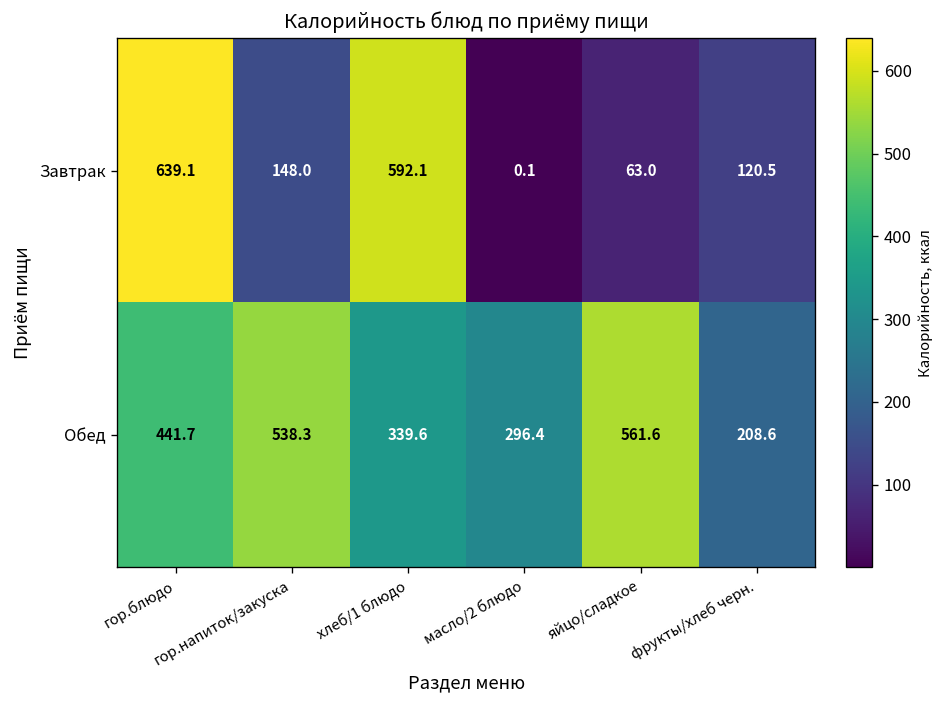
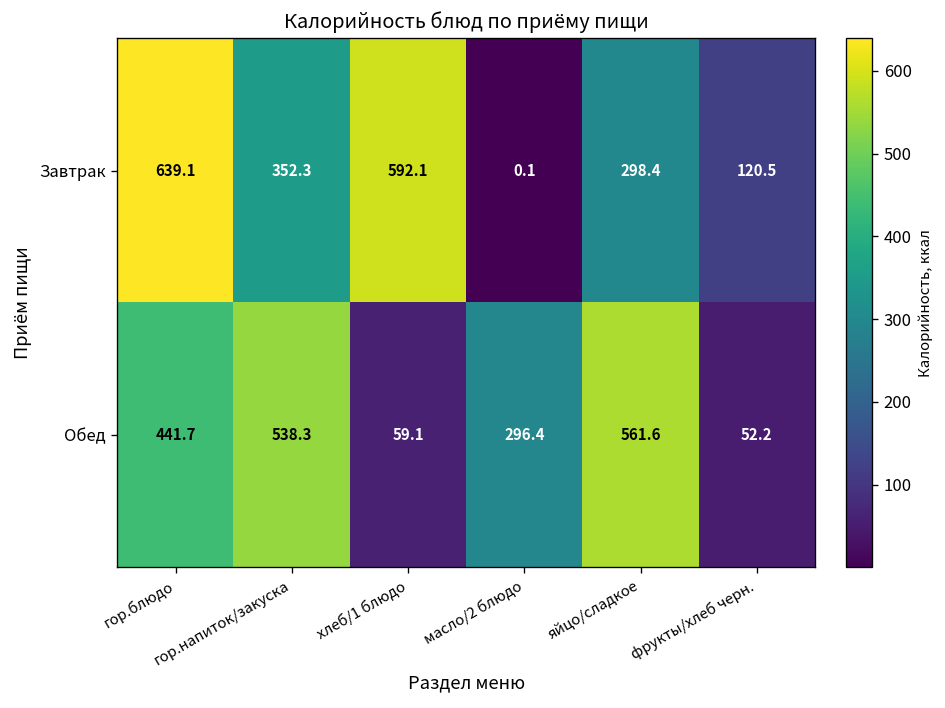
  {
    "Завтрак": {
      "гор.блюдо": 639.1,
-     "гор.напиток/закуска": 148.0,
+     "гор.напиток/закуска": 352.3,
      "хлеб/1 блюдо": 592.1,
      "масло/2 блюдо": 0.1,
-     "яйцо/сладкое": 63.0,
+     "яйцо/сладкое": 298.4,
      "фрукты/хлеб черн.": 120.5
    },
    "Обед": {
      "гор.блюдо": 441.7,
      "гор.напиток/закуска": 538.3,
-     "хлеб/1 блюдо": 339.6,
+     "хлеб/1 блюдо": 59.1,
      "масло/2 блюдо": 296.4,
      "яйцо/сладкое": 561.6,
-     "фрукты/хлеб черн.": 208.6
+     "фрукты/хлеб черн.": 52.2
    }
  }
